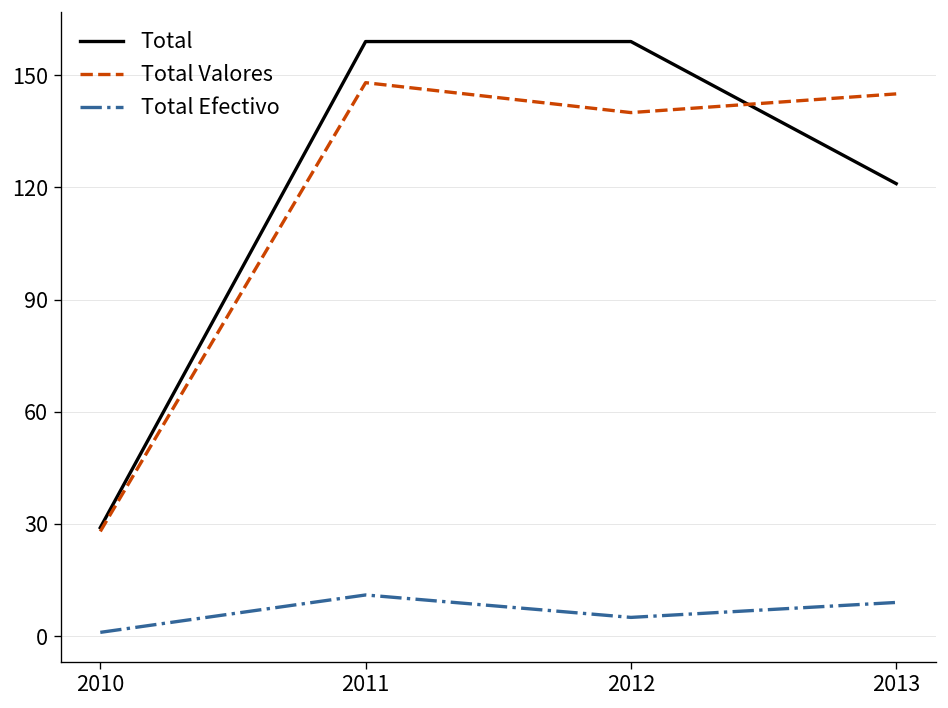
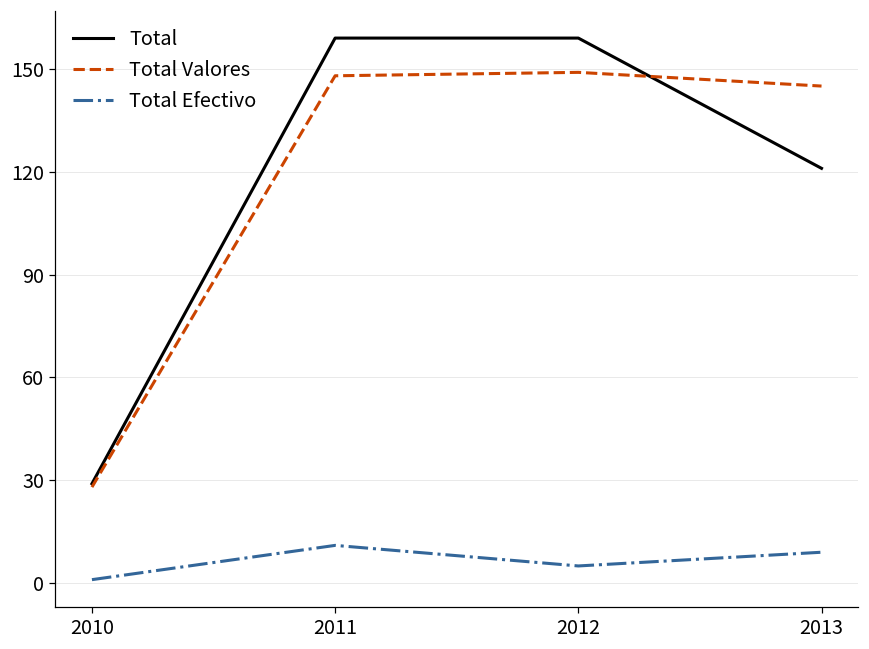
  {
    "Total": {
      "2010": 29,
      "2011": 159,
      "2012": 159,
      "2013": 121
    },
    "Total Valores": {
      "2010": 28,
      "2011": 148,
-     "2012": 140,
+     "2012": 149,
      "2013": 145
    },
    "Total Efectivo": {
      "2010": 1,
      "2011": 11,
      "2012": 5,
      "2013": 9
    }
  }
